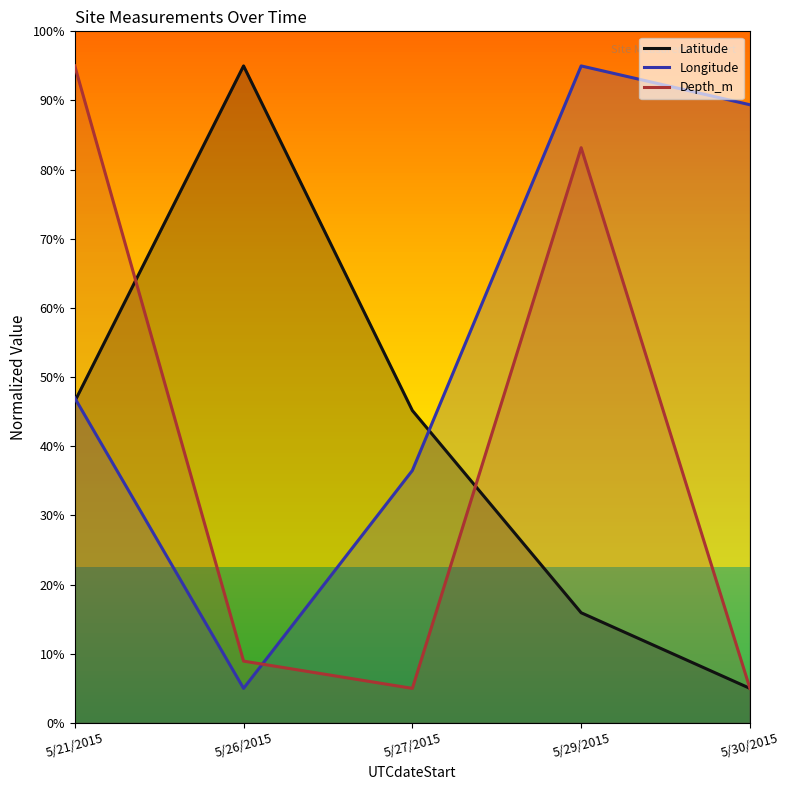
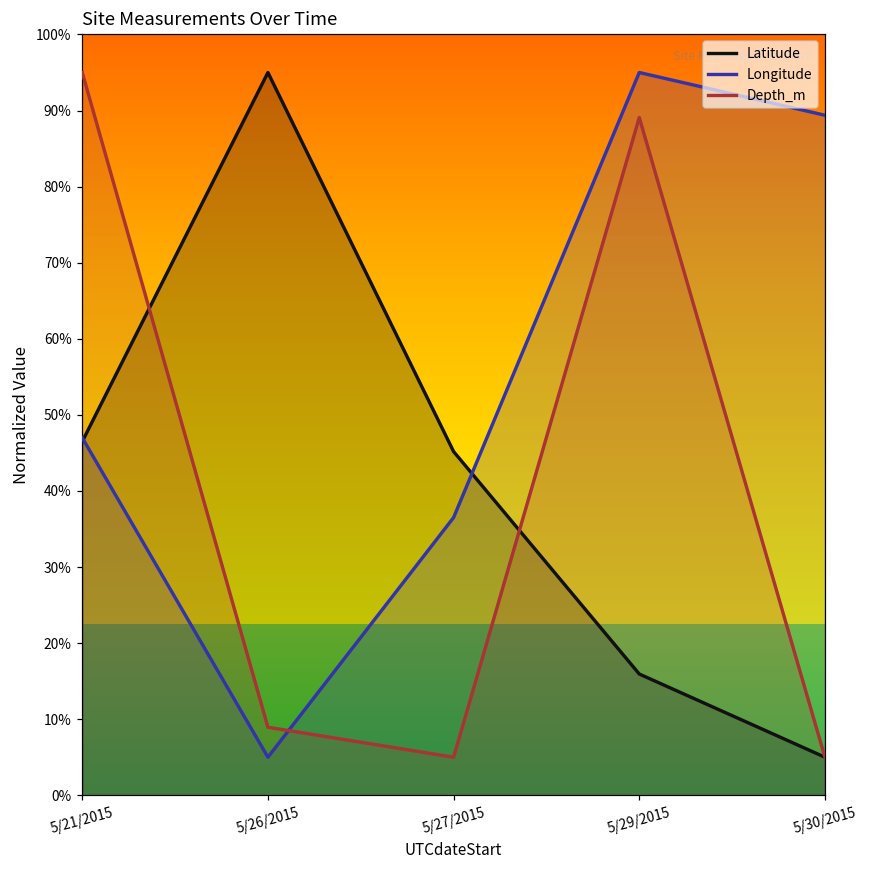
  {
    "Latitude": {
      "5/21/2015": "46%",
      "5/26/2015": "95%",
      "5/27/2015": "45%",
      "5/29/2015": "16%"
    },
    "Longitude": {
      "5/21/2015": "47%",
      "5/26/2015": "5%",
      "5/27/2015": "37%",
      "5/29/2015": "95%",
      "5/30/2015": "89%"
    },
    "Depth_m": {
      "5/21/2015": "95%",
      "5/26/2015": "9%",
      "5/27/2015": "5%",
-     "5/29/2015": "83%"
+     "5/29/2015": "89%"
    }
  }
